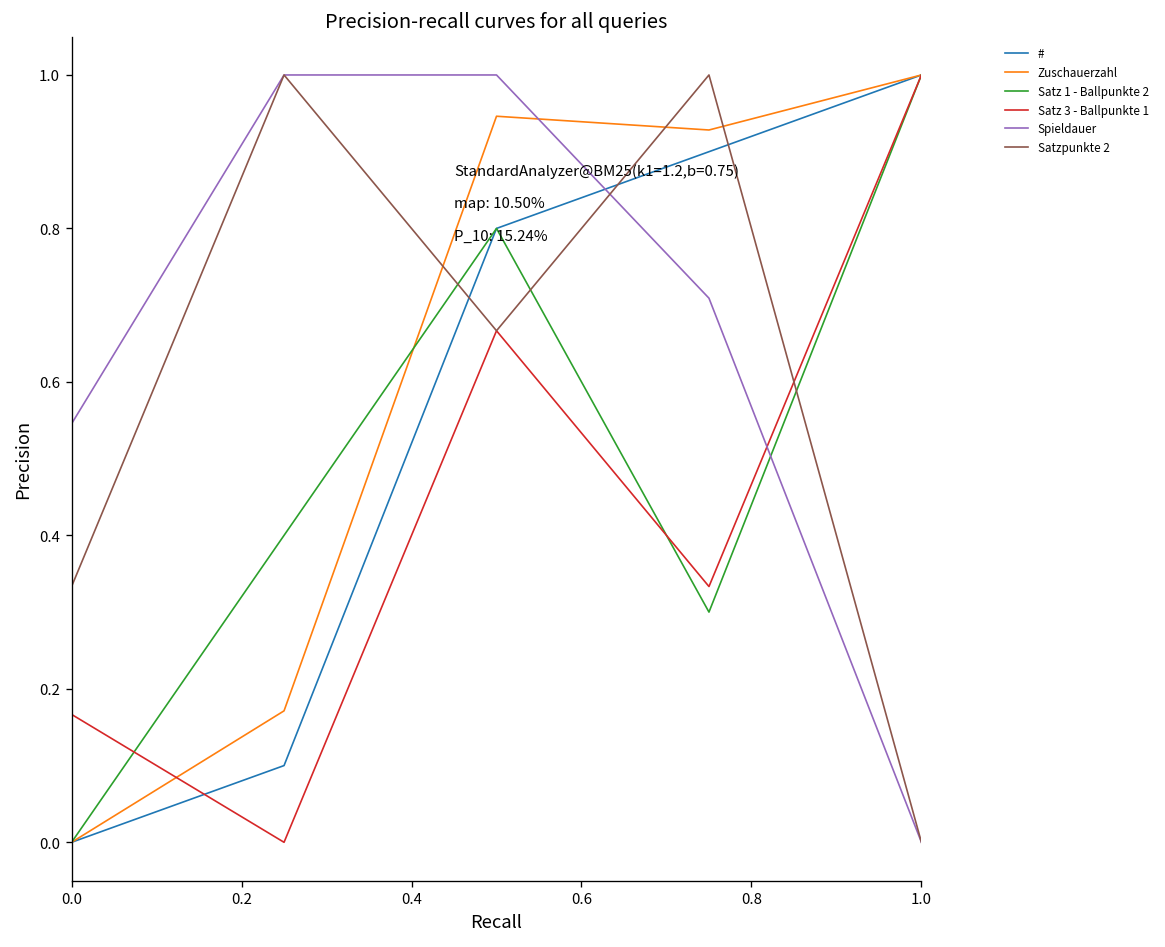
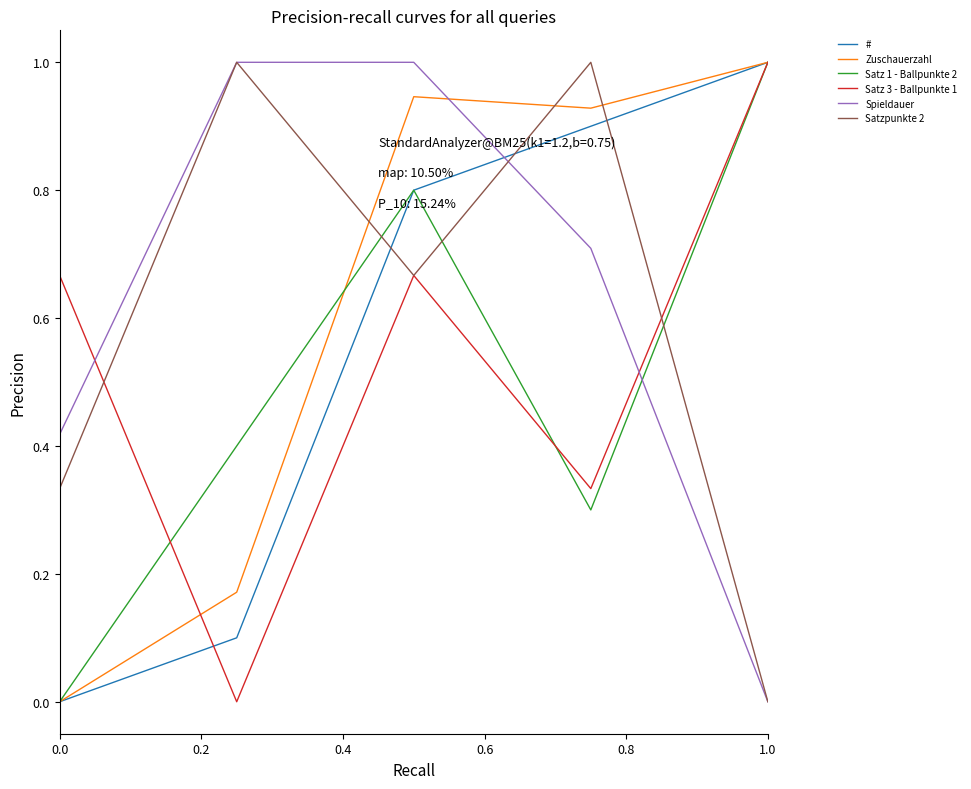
  {
    "Satz 3 - Ballpunkte 1": {
-     "0.0": 0.17
+     "0.0": 0.67
    },
    "Spieldauer": {
-     "0.0": 0.55
+     "0.0": 0.42
    },
    "Satzpunkte 2": {
      "0.0": 0.33
    }
  }
